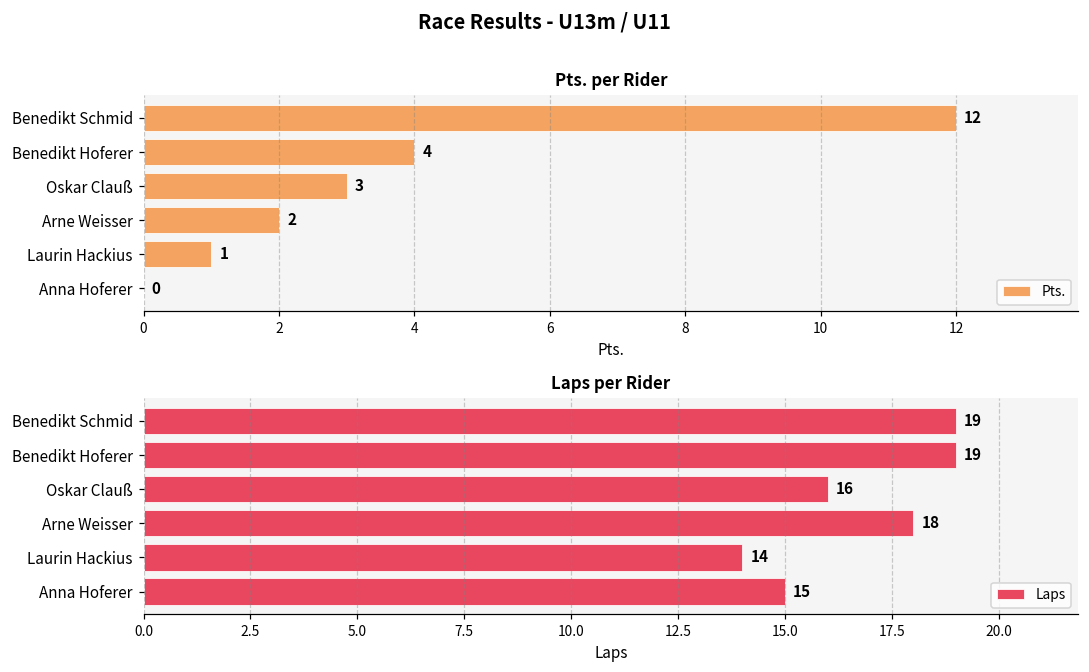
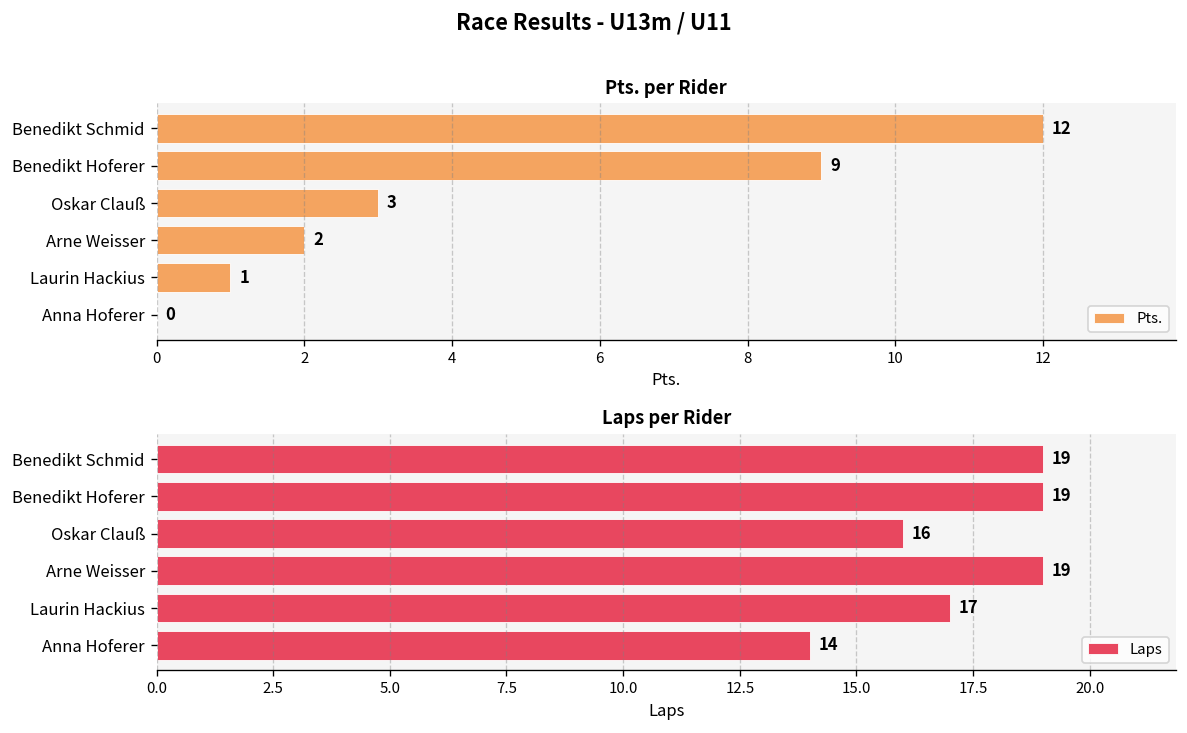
  {
    "Pts. per Rider": {
      "Benedikt Schmid": 12,
-     "Benedikt Hoferer": 4,
+     "Benedikt Hoferer": 9,
      "Oskar Clauß": 3,
      "Arne Weisser": 2,
      "Laurin Hackius": 1,
      "Anna Hoferer": 0
    },
    "Laps per Rider": {
      "Benedikt Schmid": 19,
      "Benedikt Hoferer": 19,
      "Oskar Clauß": 16,
-     "Arne Weisser": 18,
-     "Laurin Hackius": 14,
-     "Anna Hoferer": 15
+     "Arne Weisser": 19,
+     "Laurin Hackius": 17,
+     "Anna Hoferer": 14
    }
  }
